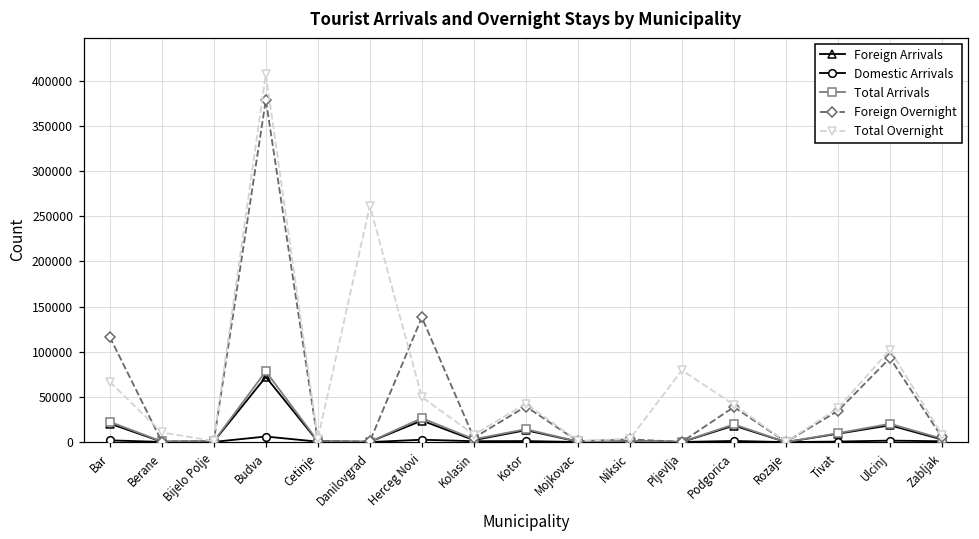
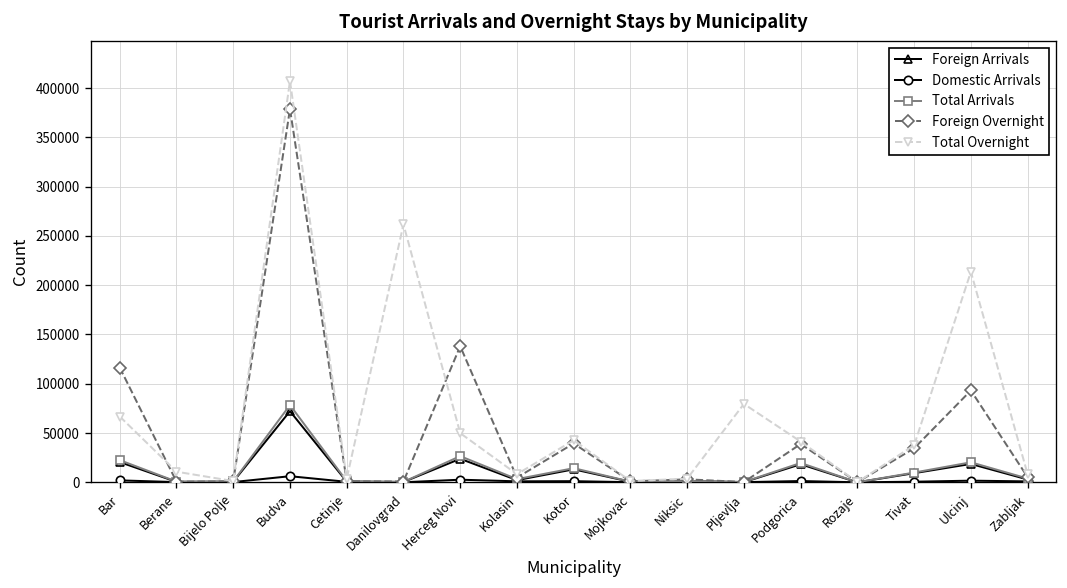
  {
    "Total Overnight": {
      "Bar": 70000,
      "Berane": 10000,
      "Budva": 410000,
      "Danilovgrad": 260000,
      "Herceg Novi": 50000,
      "Kolasin": 10000,
      "Kotor": 40000,
      "Pljevlja": 80000,
      "Tivat": 40000,
-     "Ulcinj": 100000
+     "Ulcinj": 210000
    }
  }
